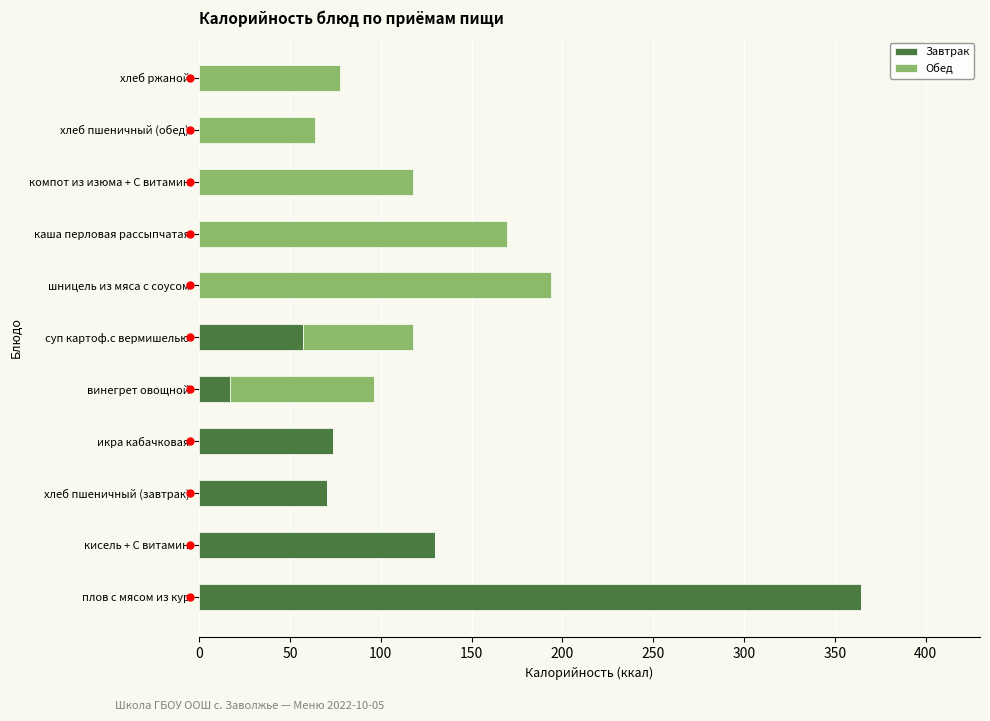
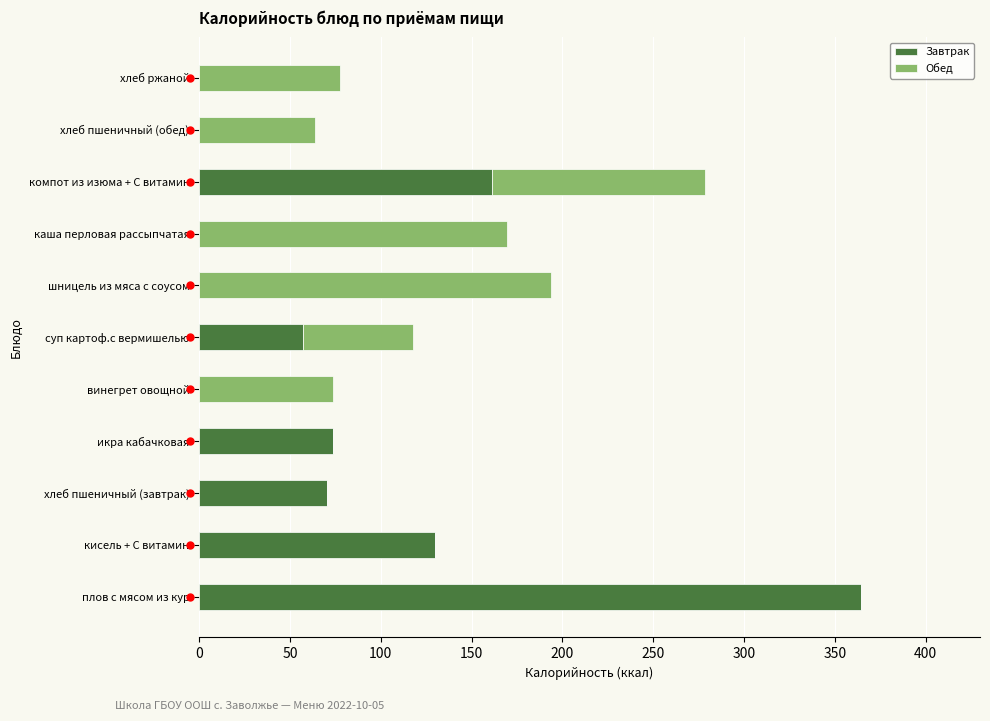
  {
    "Завтрак": {
      "хлеб ржаной": 0,
      "хлеб пшеничный (обед)": 0,
-     "компот из изюма + С витамин": 0,
+     "компот из изюма + С витамин": 161,
      "каша перловая рассыпчатая": 0,
      "шницель из мяса с соусом": 0,
      "суп картоф.с вермишелью": 57,
-     "винегрет овощной": 17,
+     "винегрет овощной": 0,
      "икра кабачковая": 74,
      "хлеб пшеничный (завтрак)": 70,
      "кисель + С витамин": 130,
      "плов с мясом из кур": 365
    },
    "Обед": {
      "хлеб ржаной": 78,
      "хлеб пшеничный (обед)": 64,
      "компот из изюма + С витамин": 118,
      "каша перловая рассыпчатая": 170,
      "шницель из мяса с соусом": 194,
      "суп картоф.с вермишелью": 61,
-     "винегрет овощной": 79,
+     "винегрет овощной": 73,
      "икра кабачковая": 0,
      "хлеб пшеничный (завтрак)": 0,
      "кисель + С витамин": 0,
      "плов с мясом из кур": 0
    }
  }
